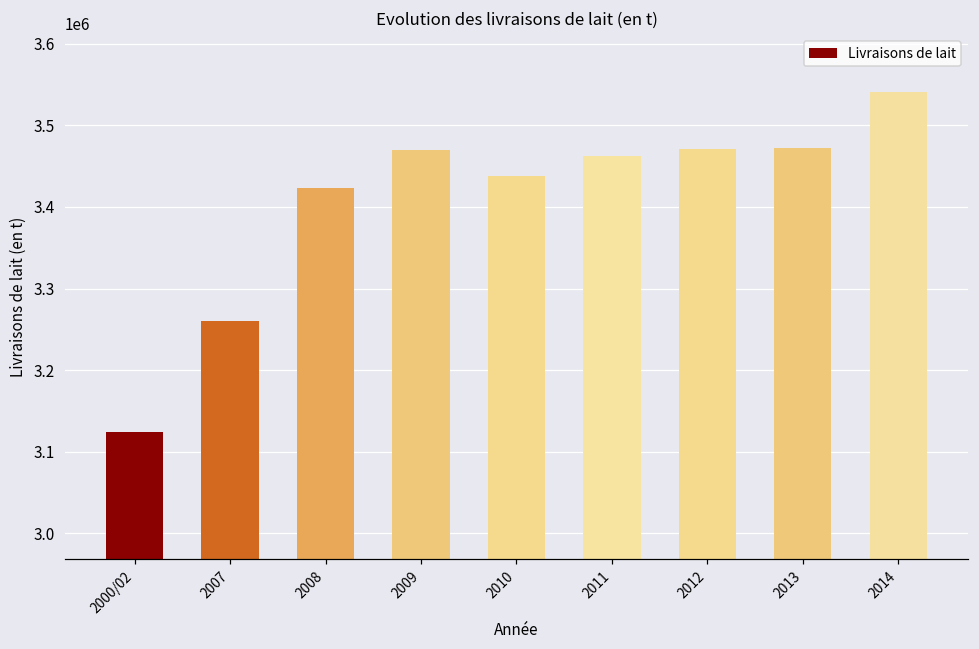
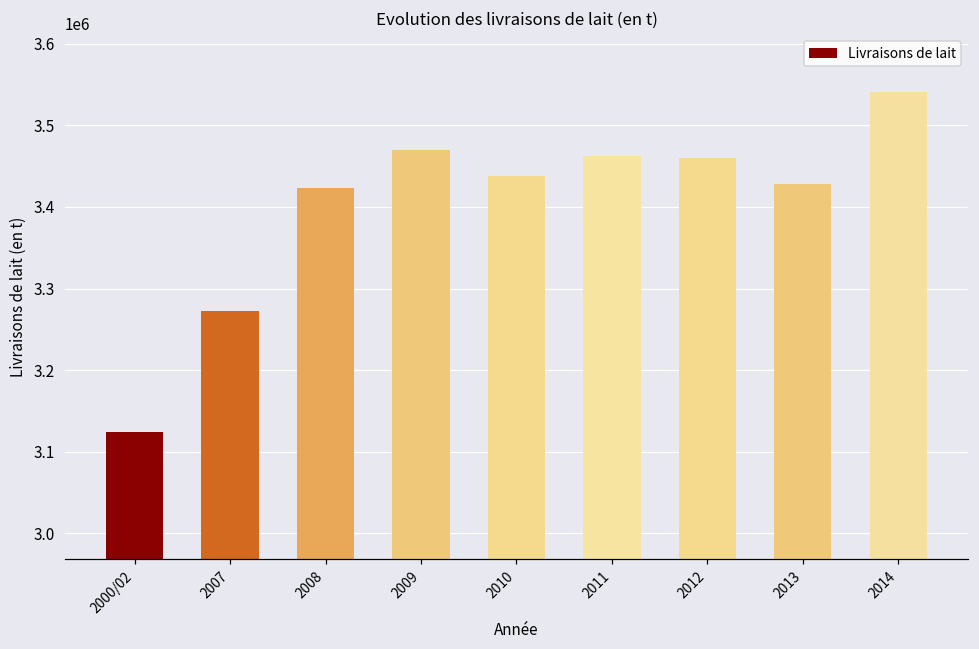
  {
    "2000/02": 3120000,
-   "2007": 3260000,
+   "2007": 3270000,
    "2008": 3420000,
    "2009": 3470000,
    "2010": 3440000,
    "2011": 3460000,
-   "2012": 3470000,
-   "2013": 3470000,
+   "2012": 3460000,
+   "2013": 3430000,
    "2014": 3540000
  }
